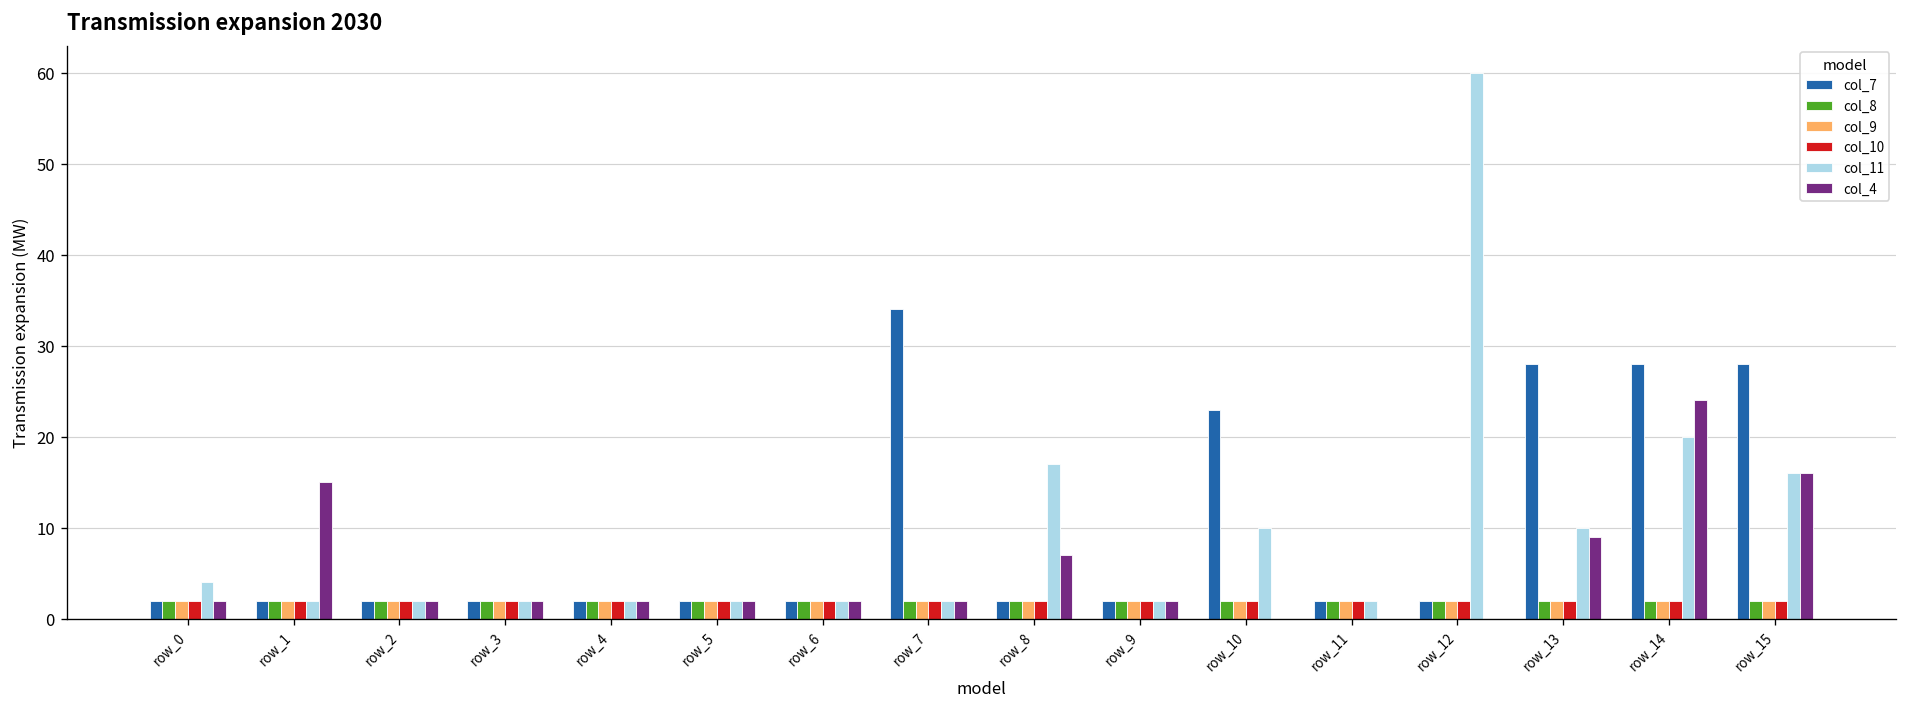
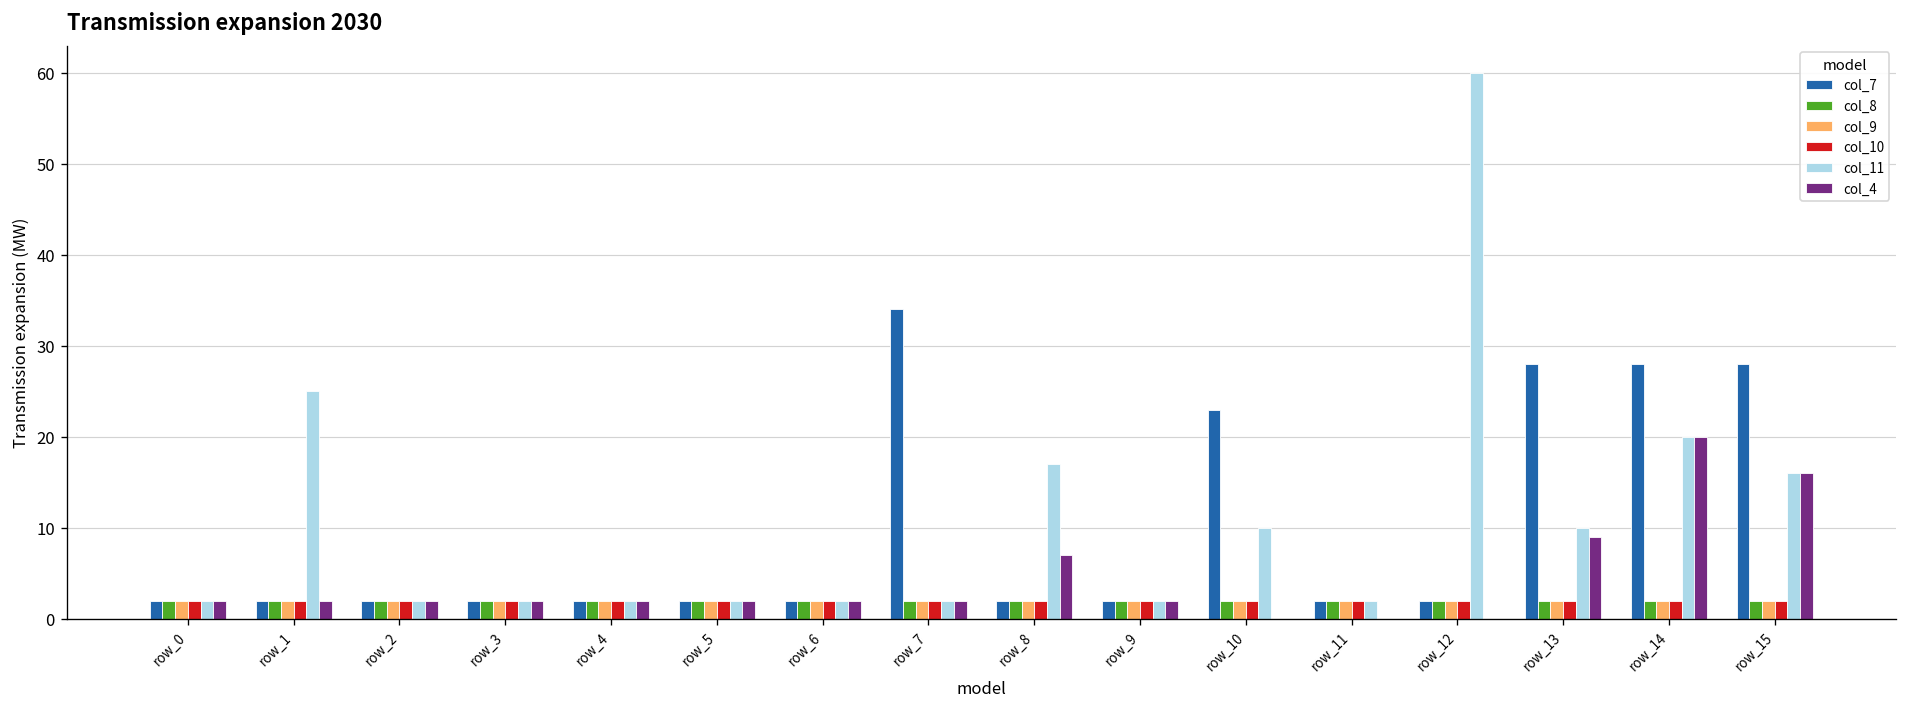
  {
    "col_7": {
      "row_0": 2,
      "row_1": 2,
      "row_2": 2,
      "row_3": 2,
      "row_4": 2,
      "row_5": 2,
      "row_6": 2,
      "row_7": 34,
      "row_8": 2,
      "row_9": 2,
      "row_10": 23,
      "row_11": 2,
      "row_12": 2,
      "row_13": 28,
      "row_14": 28,
      "row_15": 28
    },
    "col_8": {
      "row_0": 2,
      "row_1": 2,
      "row_2": 2,
      "row_3": 2,
      "row_4": 2,
      "row_5": 2,
      "row_6": 2,
      "row_7": 2,
      "row_8": 2,
      "row_9": 2,
      "row_10": 2,
      "row_11": 2,
      "row_12": 2,
      "row_13": 2,
      "row_14": 2,
      "row_15": 2
    },
    "col_9": {
      "row_0": 2,
      "row_1": 2,
      "row_2": 2,
      "row_3": 2,
      "row_4": 2,
      "row_5": 2,
      "row_6": 2,
      "row_7": 2,
      "row_8": 2,
      "row_9": 2,
      "row_10": 2,
      "row_11": 2,
      "row_12": 2,
      "row_13": 2,
      "row_14": 2,
      "row_15": 2
    },
    "col_10": {
      "row_0": 2,
      "row_1": 2,
      "row_2": 2,
      "row_3": 2,
      "row_4": 2,
      "row_5": 2,
      "row_6": 2,
      "row_7": 2,
      "row_8": 2,
      "row_9": 2,
      "row_10": 2,
      "row_11": 2,
      "row_12": 2,
      "row_13": 2,
      "row_14": 2,
      "row_15": 2
    },
    "col_11": {
-     "row_0": 4,
-     "row_1": 2,
+     "row_0": 2,
+     "row_1": 25,
      "row_2": 2,
      "row_3": 2,
      "row_4": 2,
      "row_5": 2,
      "row_6": 2,
      "row_7": 2,
      "row_8": 17,
      "row_9": 2,
      "row_10": 10,
      "row_11": 2,
      "row_12": 60,
      "row_13": 10,
      "row_14": 20,
      "row_15": 16
    },
    "col_4": {
      "row_0": 2,
-     "row_1": 15,
+     "row_1": 2,
      "row_2": 2,
      "row_3": 2,
      "row_4": 2,
      "row_5": 2,
      "row_6": 2,
      "row_7": 2,
      "row_8": 7,
      "row_9": 2,
      "row_10": 0,
      "row_11": 0,
      "row_12": 0,
      "row_13": 9,
-     "row_14": 24,
+     "row_14": 20,
      "row_15": 16
    }
  }
